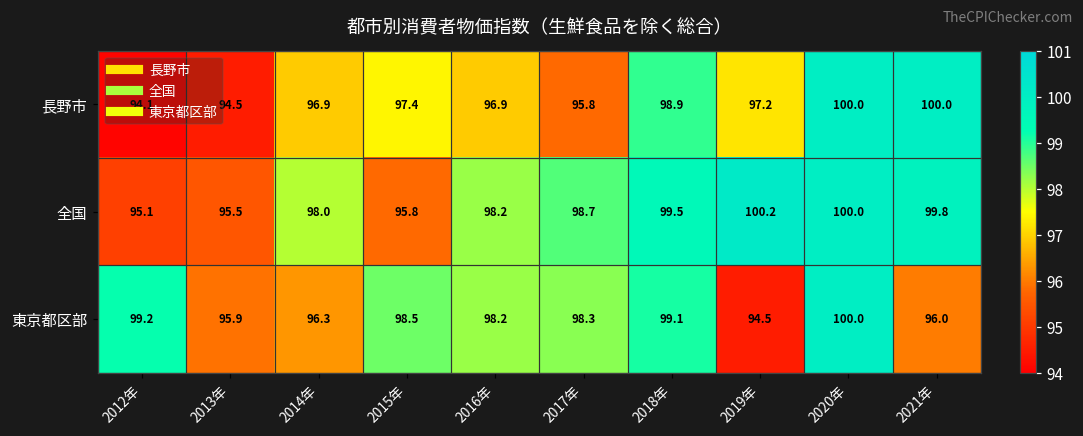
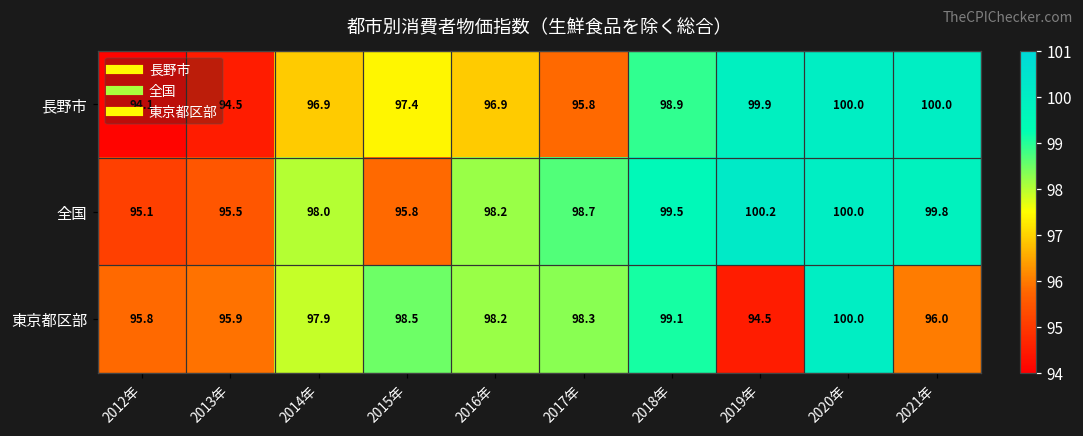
  {
    "長野市": {
      "2014年": 96.9,
      "2015年": 97.4,
      "2016年": 96.9,
      "2017年": 95.8,
      "2018年": 98.9,
-     "2019年": 97.2,
+     "2019年": 99.9,
      "2020年": 100.0,
      "2021年": 100.0
    },
    "全国": {
      "2012年": 95.1,
      "2013年": 95.5,
      "2014年": 98.0,
      "2015年": 95.8,
      "2016年": 98.2,
      "2017年": 98.7,
      "2018年": 99.5,
      "2019年": 100.2,
      "2020年": 100.0,
      "2021年": 99.8
    },
    "東京都区部": {
-     "2012年": 99.2,
+     "2012年": 95.8,
      "2013年": 95.9,
-     "2014年": 96.3,
+     "2014年": 97.9,
      "2015年": 98.5,
      "2016年": 98.2,
      "2017年": 98.3,
      "2018年": 99.1,
      "2019年": 94.5,
      "2020年": 100.0,
      "2021年": 96.0
    }
  }
